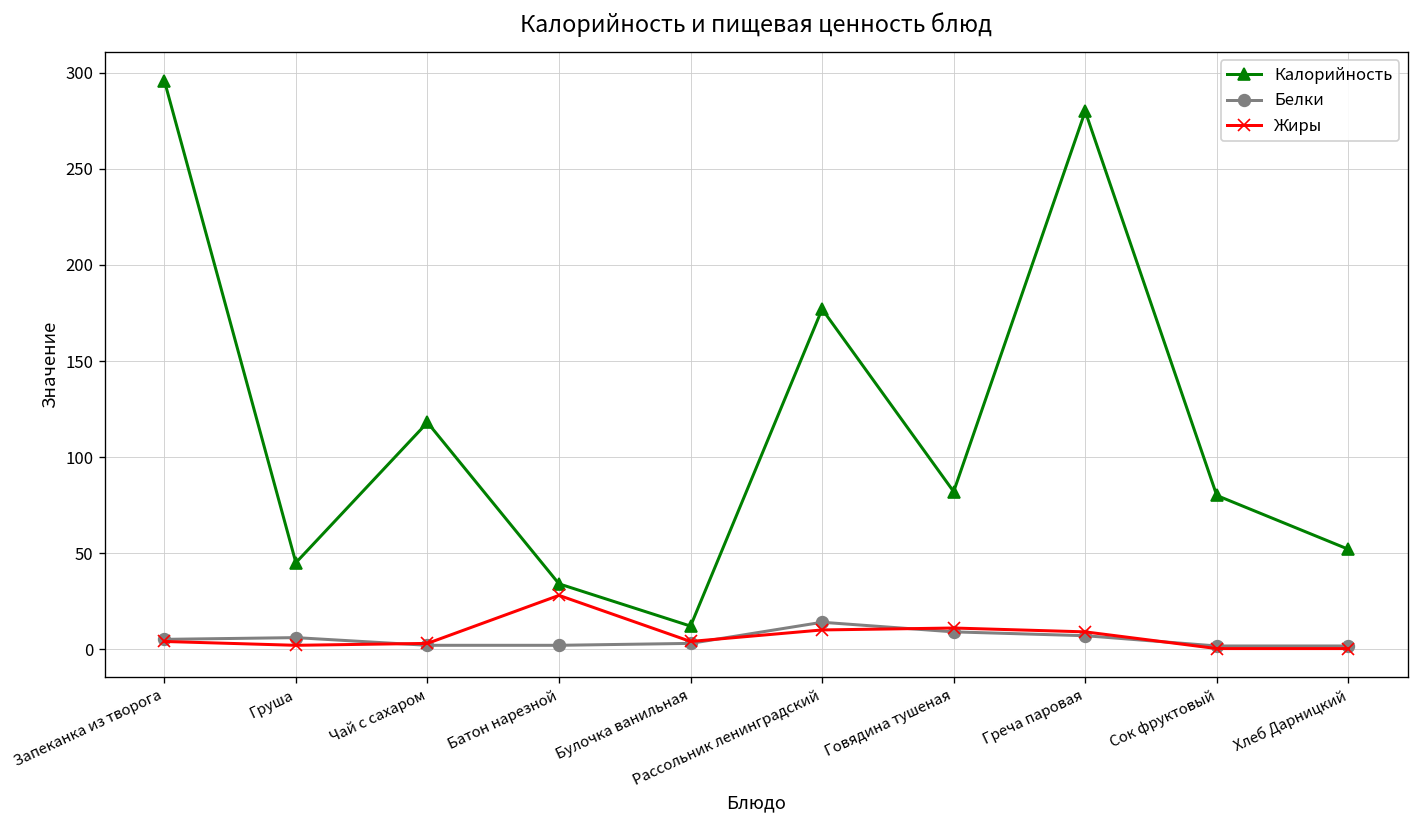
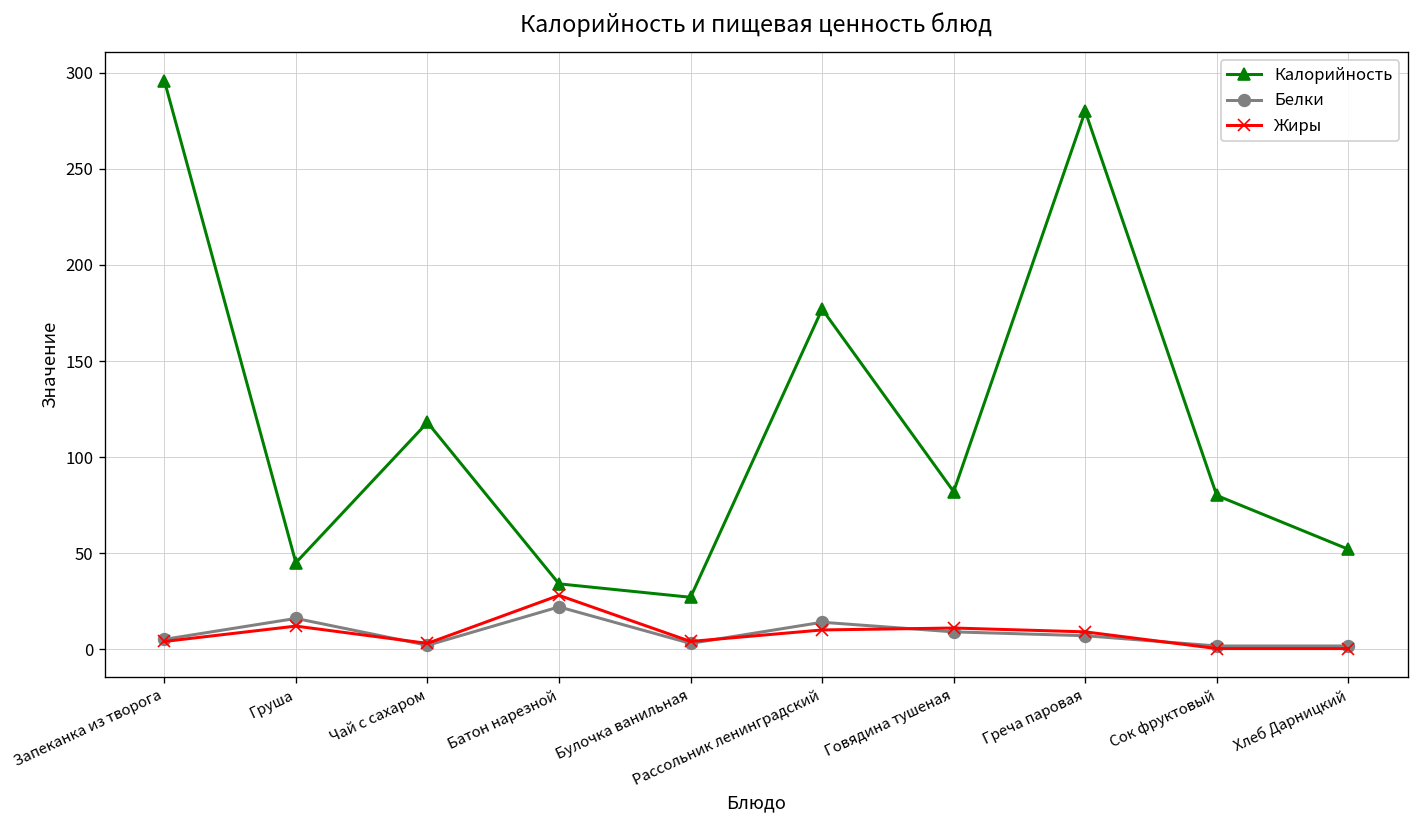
  {
    "Калорийность": {
      "Запеканка из творога": 296,
      "Груша": 45,
      "Чай с сахаром": 118,
      "Батон нарезной": 34,
-     "Булочка ванильная": 12,
+     "Булочка ванильная": 27,
      "Рассольник ленинградский": 177,
      "Говядина тушеная": 82,
      "Греча паровая": 280,
      "Сок фруктовый": 80,
      "Хлеб Дарницкий": 52
    },
    "Белки": {
-     "Груша": 6,
-     "Батон нарезной": 2,
+     "Груша": 16,
+     "Батон нарезной": 22,
      "Рассольник ленинградский": 14,
      "Говядина тушеная": 9,
      "Греча паровая": 7
    },
    "Жиры": {
-     "Груша": 2,
+     "Груша": 12,
      "Батон нарезной": 28,
      "Рассольник ленинградский": 10,
      "Говядина тушеная": 11,
      "Греча паровая": 9
    }
  }
